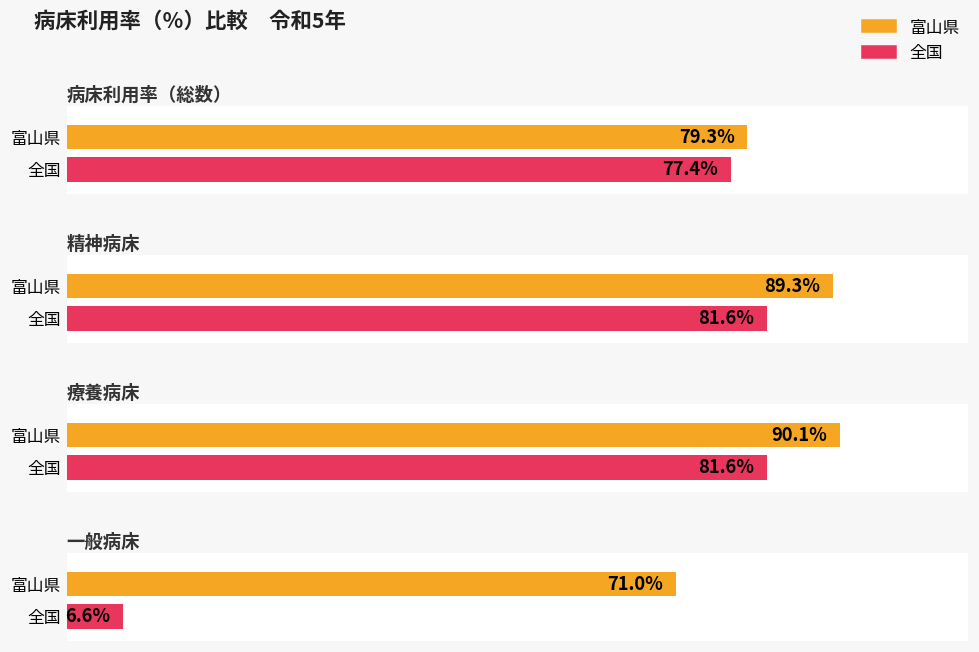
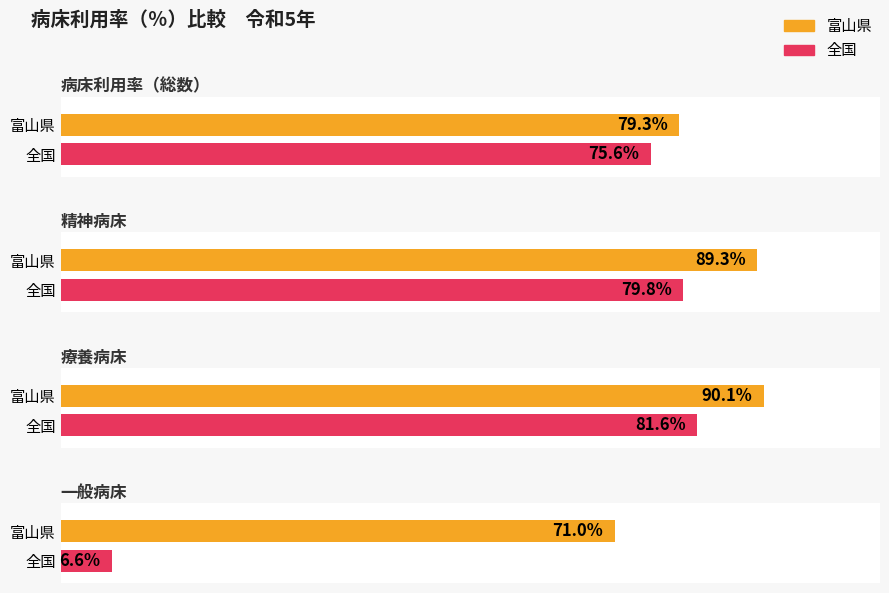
  {
    "病床利用率（総数）": {
      "富山県": "79.3%",
-     "全国": "77.4%"
+     "全国": "75.6%"
    },
    "精神病床": {
      "富山県": "89.3%",
-     "全国": "81.6%"
+     "全国": "79.8%"
    },
    "療養病床": {
      "富山県": "90.1%",
      "全国": "81.6%"
    },
    "一般病床": {
      "富山県": "71.0%",
      "全国": "6.6%"
    }
  }
